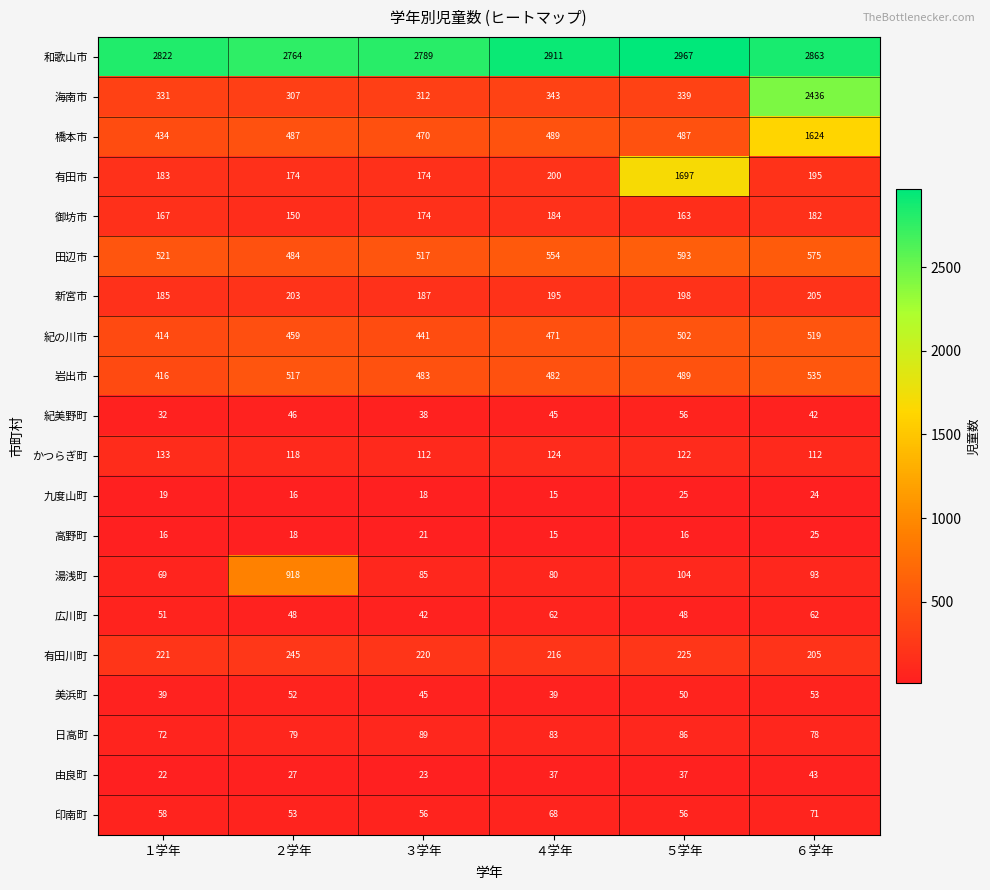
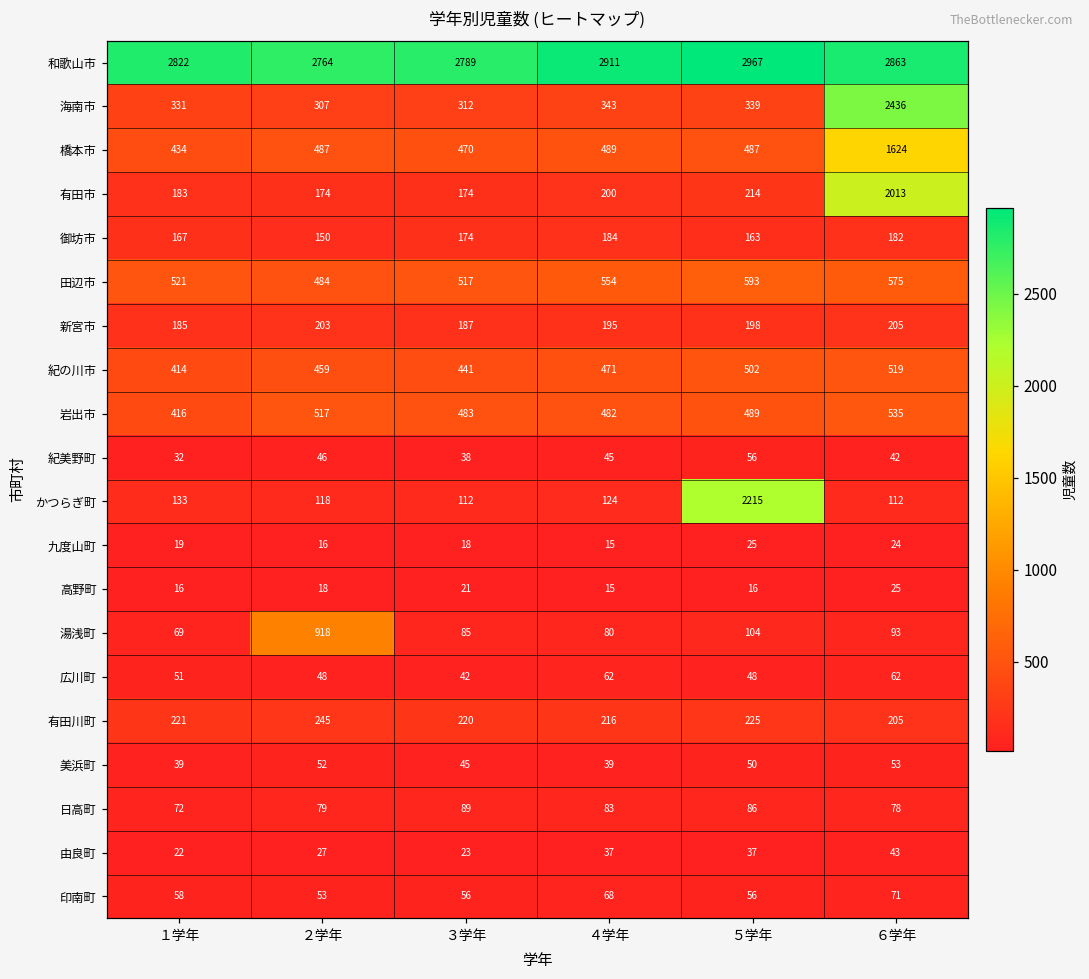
  {
    "和歌山市": {
      "１学年": 2822,
      "２学年": 2764,
      "３学年": 2789,
      "４学年": 2911,
      "５学年": 2967,
      "６学年": 2863
    },
    "海南市": {
      "１学年": 331,
      "２学年": 307,
      "３学年": 312,
      "４学年": 343,
      "５学年": 339,
      "６学年": 2436
    },
    "橋本市": {
      "１学年": 434,
      "２学年": 487,
      "３学年": 470,
      "４学年": 489,
      "５学年": 487,
      "６学年": 1624
    },
    "有田市": {
      "１学年": 183,
      "２学年": 174,
      "３学年": 174,
      "４学年": 200,
-     "５学年": 1697,
-     "６学年": 195
+     "５学年": 214,
+     "６学年": 2013
    },
    "御坊市": {
      "１学年": 167,
      "２学年": 150,
      "３学年": 174,
      "４学年": 184,
      "５学年": 163,
      "６学年": 182
    },
    "田辺市": {
      "１学年": 521,
      "２学年": 484,
      "３学年": 517,
      "４学年": 554,
      "５学年": 593,
      "６学年": 575
    },
    "新宮市": {
      "１学年": 185,
      "２学年": 203,
      "３学年": 187,
      "４学年": 195,
      "５学年": 198,
      "６学年": 205
    },
    "紀の川市": {
      "１学年": 414,
      "２学年": 459,
      "３学年": 441,
      "４学年": 471,
      "５学年": 502,
      "６学年": 519
    },
    "岩出市": {
      "１学年": 416,
      "２学年": 517,
      "３学年": 483,
      "４学年": 482,
      "５学年": 489,
      "６学年": 535
    },
    "紀美野町": {
      "１学年": 32,
      "２学年": 46,
      "３学年": 38,
      "４学年": 45,
      "５学年": 56,
      "６学年": 42
    },
    "かつらぎ町": {
      "１学年": 133,
      "２学年": 118,
      "３学年": 112,
      "４学年": 124,
-     "５学年": 122,
+     "５学年": 2215,
      "６学年": 112
    },
    "九度山町": {
      "１学年": 19,
      "２学年": 16,
      "３学年": 18,
      "４学年": 15,
      "５学年": 25,
      "６学年": 24
    },
    "高野町": {
      "１学年": 16,
      "２学年": 18,
      "３学年": 21,
      "４学年": 15,
      "５学年": 16,
      "６学年": 25
    },
    "湯浅町": {
      "１学年": 69,
      "２学年": 918,
      "３学年": 85,
      "４学年": 80,
      "５学年": 104,
      "６学年": 93
    },
    "広川町": {
      "１学年": 51,
      "２学年": 48,
      "３学年": 42,
      "４学年": 62,
      "５学年": 48,
      "６学年": 62
    },
    "有田川町": {
      "１学年": 221,
      "２学年": 245,
      "３学年": 220,
      "４学年": 216,
      "５学年": 225,
      "６学年": 205
    },
    "美浜町": {
      "１学年": 39,
      "２学年": 52,
      "３学年": 45,
      "４学年": 39,
      "５学年": 50,
      "６学年": 53
    },
    "日高町": {
      "１学年": 72,
      "２学年": 79,
      "３学年": 89,
      "４学年": 83,
      "５学年": 86,
      "６学年": 78
    },
    "由良町": {
      "１学年": 22,
      "２学年": 27,
      "３学年": 23,
      "４学年": 37,
      "５学年": 37,
      "６学年": 43
    },
    "印南町": {
      "１学年": 58,
      "２学年": 53,
      "３学年": 56,
      "４学年": 68,
      "５学年": 56,
      "６学年": 71
    }
  }
